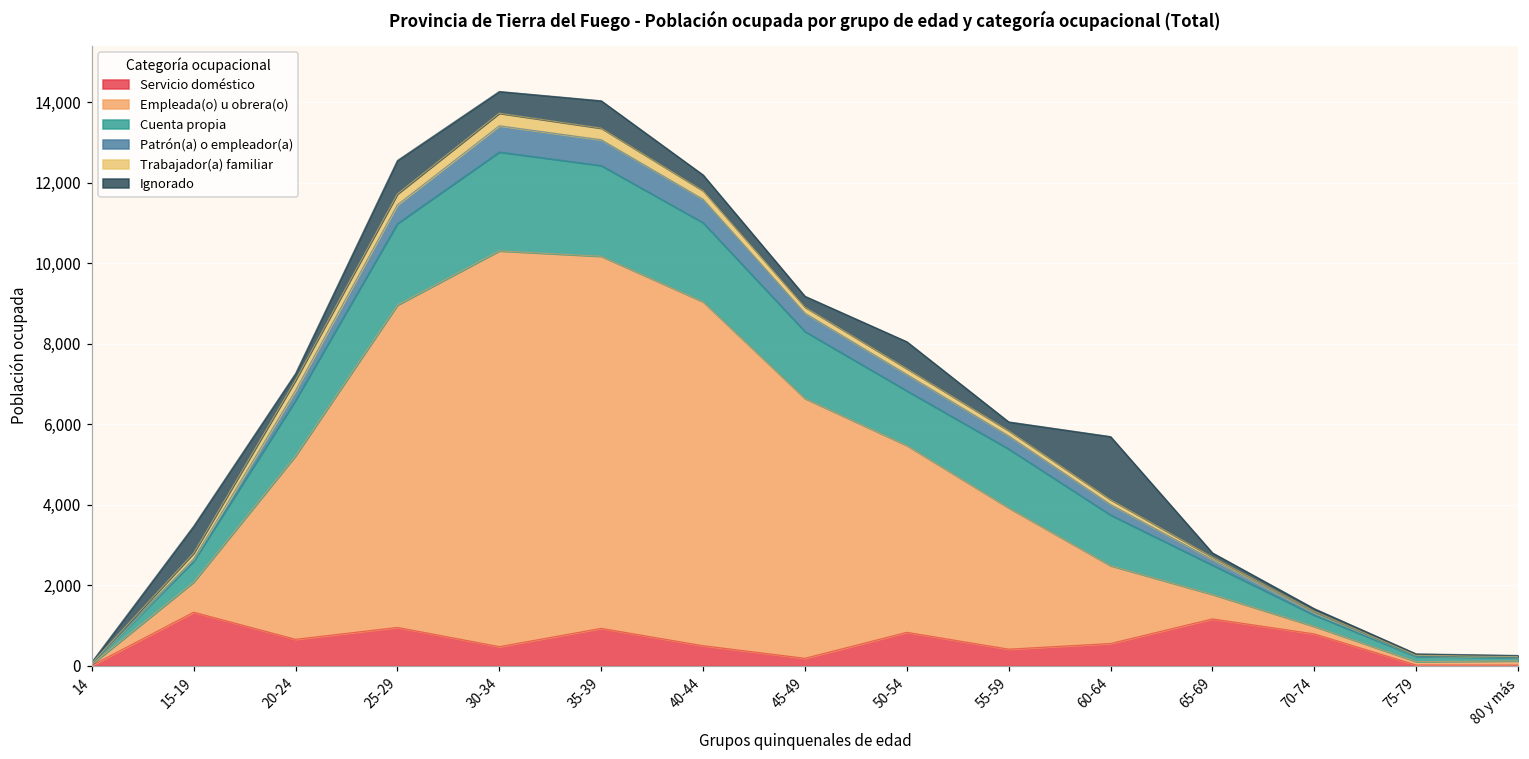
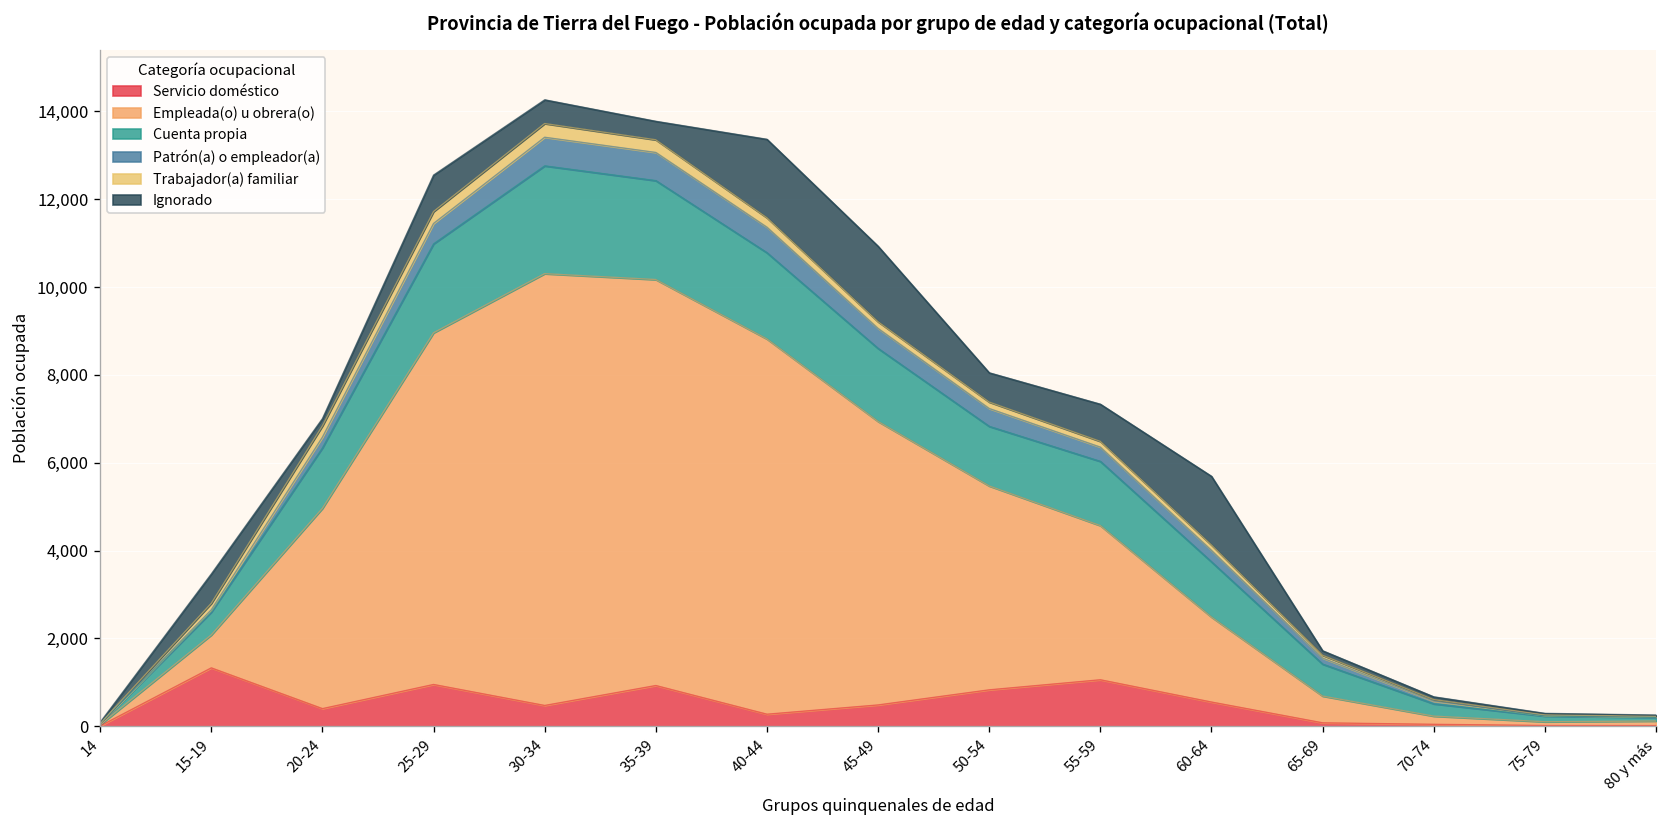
  {
    "Servicio doméstico": {
      "15-19": "1,300",
-     "20-24": "700",
+     "20-24": "400",
      "25-29": "1,000",
      "30-34": "500",
      "35-39": "900",
-     "40-44": "500",
-     "45-49": "200",
+     "40-44": "300",
+     "45-49": "500",
      "50-54": "800",
-     "55-59": "400",
+     "55-59": "1,100",
      "60-64": "600",
-     "65-69": "1,200",
-     "70-74": "800",
+     "65-69": "100",
+     "70-74": "0",
      "75-79": "0",
      "80 y más": "0"
    },
    "Ignorado": {
      "15-19": "700",
      "20-24": "200",
      "25-29": "800",
      "30-34": "500",
-     "35-39": "700",
-     "40-44": "400",
-     "45-49": "300",
+     "35-39": "400",
+     "40-44": "1,800",
+     "45-49": "1,700",
      "50-54": "700",
-     "55-59": "200",
+     "55-59": "800",
      "60-64": "1,600",
      "65-69": "100"
    }
  }
